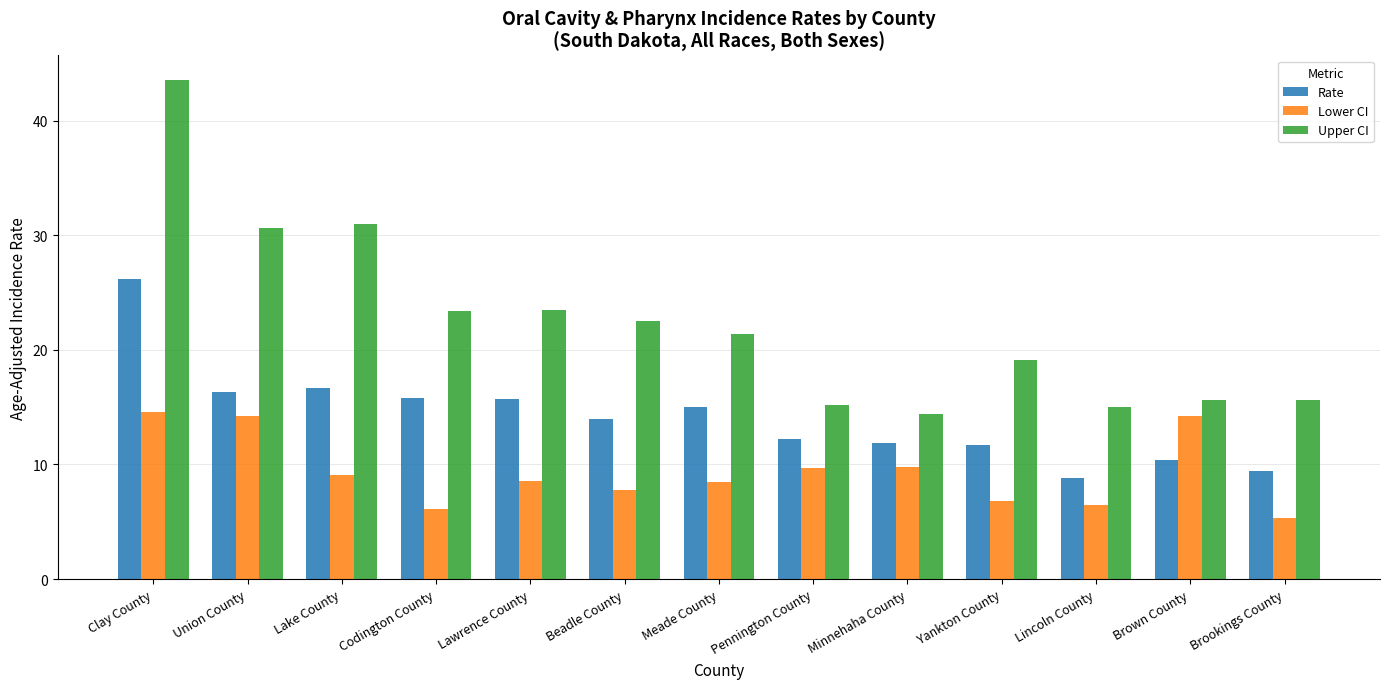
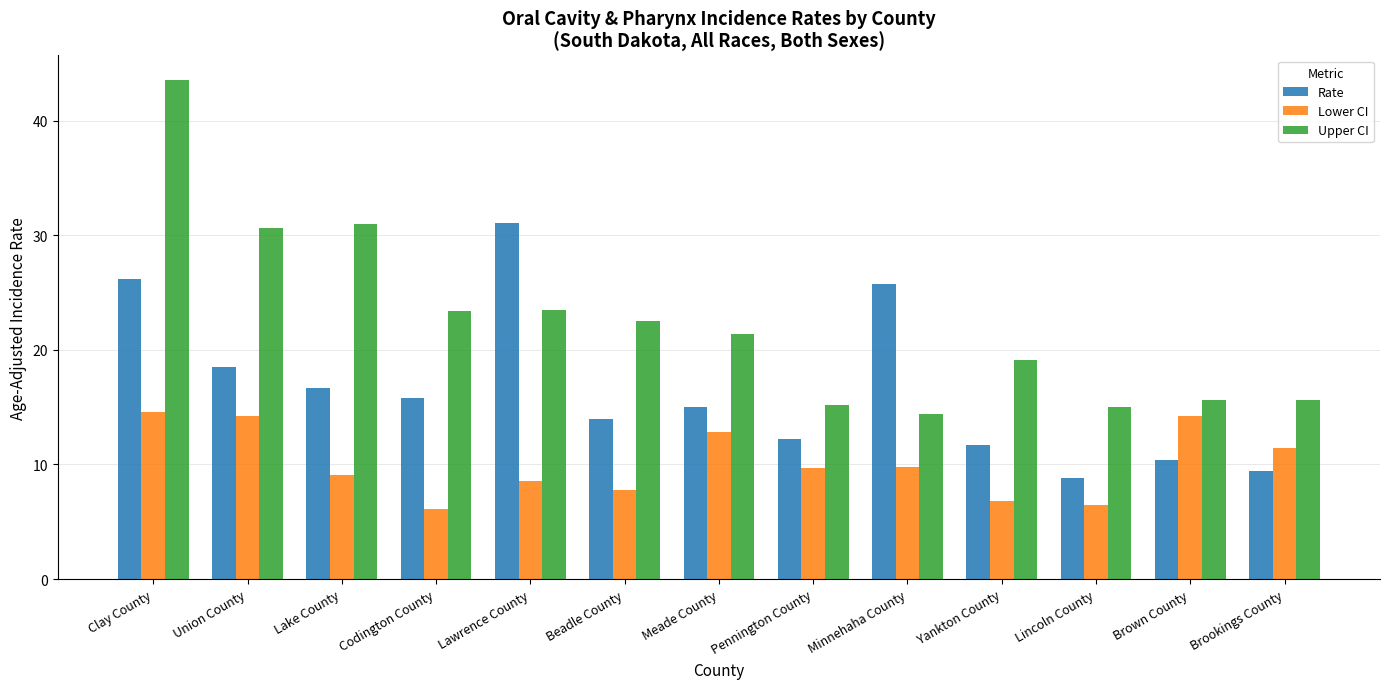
  {
    "Rate": {
      "Clay County": 26.2,
-     "Union County": 16.3,
+     "Union County": 18.5,
      "Lake County": 16.7,
      "Codington County": 15.8,
-     "Lawrence County": 15.7,
+     "Lawrence County": 31.1,
      "Beadle County": 14.0,
      "Meade County": 15.0,
      "Pennington County": 12.2,
-     "Minnehaha County": 11.9,
+     "Minnehaha County": 25.7,
      "Yankton County": 11.7,
      "Lincoln County": 8.8,
      "Brown County": 10.4,
      "Brookings County": 9.4
    },
    "Lower CI": {
      "Clay County": 14.6,
      "Union County": 14.2,
      "Lake County": 9.1,
      "Codington County": 6.1,
      "Lawrence County": 8.6,
      "Beadle County": 7.8,
-     "Meade County": 8.5,
+     "Meade County": 12.8,
      "Pennington County": 9.7,
      "Minnehaha County": 9.8,
      "Yankton County": 6.8,
      "Lincoln County": 6.5,
      "Brown County": 14.2,
-     "Brookings County": 5.3
+     "Brookings County": 11.4
    },
    "Upper CI": {
      "Clay County": 43.5,
      "Union County": 30.6,
      "Lake County": 31.0,
      "Codington County": 23.4,
      "Lawrence County": 23.5,
      "Beadle County": 22.5,
      "Meade County": 21.4,
      "Pennington County": 15.2,
      "Minnehaha County": 14.4,
      "Yankton County": 19.1,
      "Lincoln County": 15.0,
      "Brown County": 15.6,
      "Brookings County": 15.6
    }
  }
